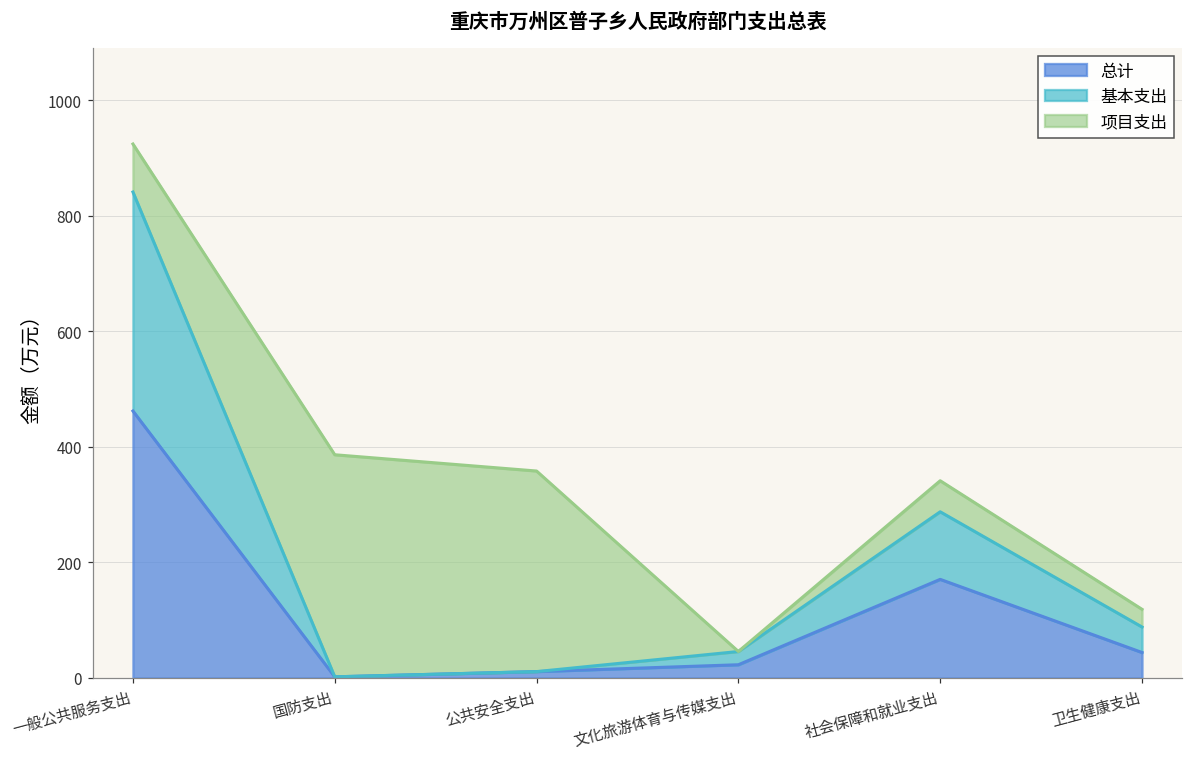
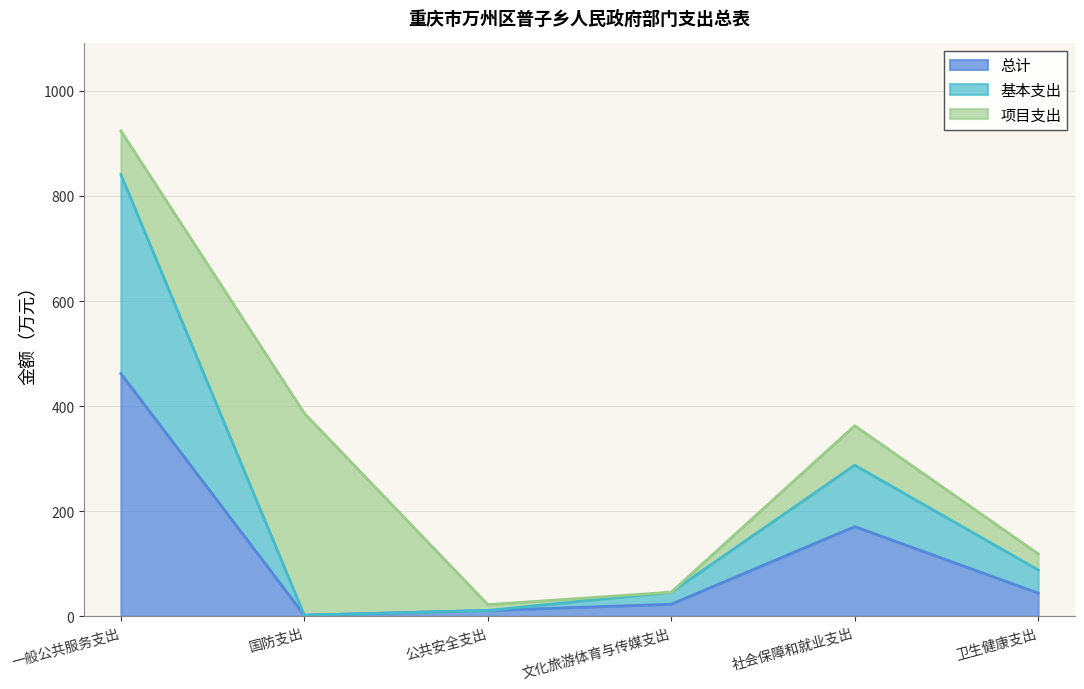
  {
    "项目支出": {
      "一般公共服务支出": 80,
      "国防支出": 380,
-     "公共安全支出": 350,
-     "社会保障和就业支出": 50,
+     "公共安全支出": 10,
+     "社会保障和就业支出": 80,
      "卫生健康支出": 30
    }
  }
